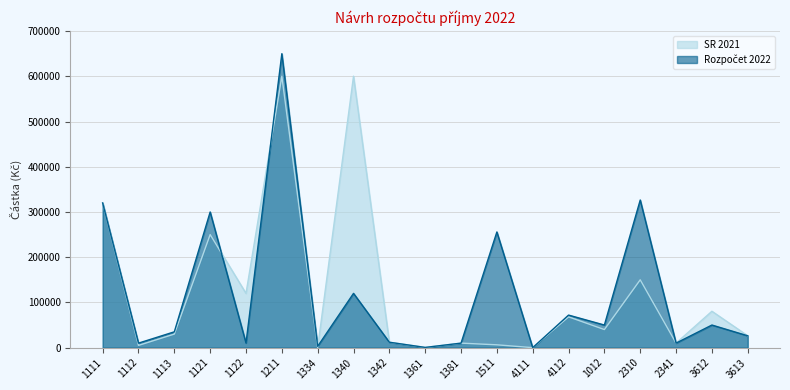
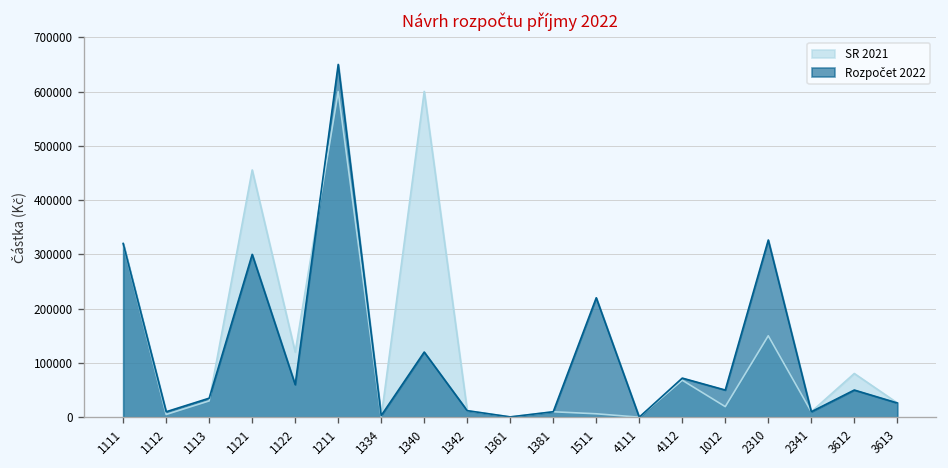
  {
    "SR 2021": {
-     "1121": 250000,
+     "1121": 460000,
      "1122": 120000,
      "1211": 600000,
      "1340": 600000,
      "1511": 10000,
-     "1012": 40000,
+     "1012": 20000,
      "2310": 150000,
      "3612": 80000
    },
    "Rozpočet 2022": {
      "1121": 300000,
-     "1122": 10000,
+     "1122": 60000,
      "1211": 650000,
      "1340": 120000,
-     "1511": 260000,
+     "1511": 220000,
      "1012": 50000,
      "2310": 330000,
      "3612": 50000
    }
  }
